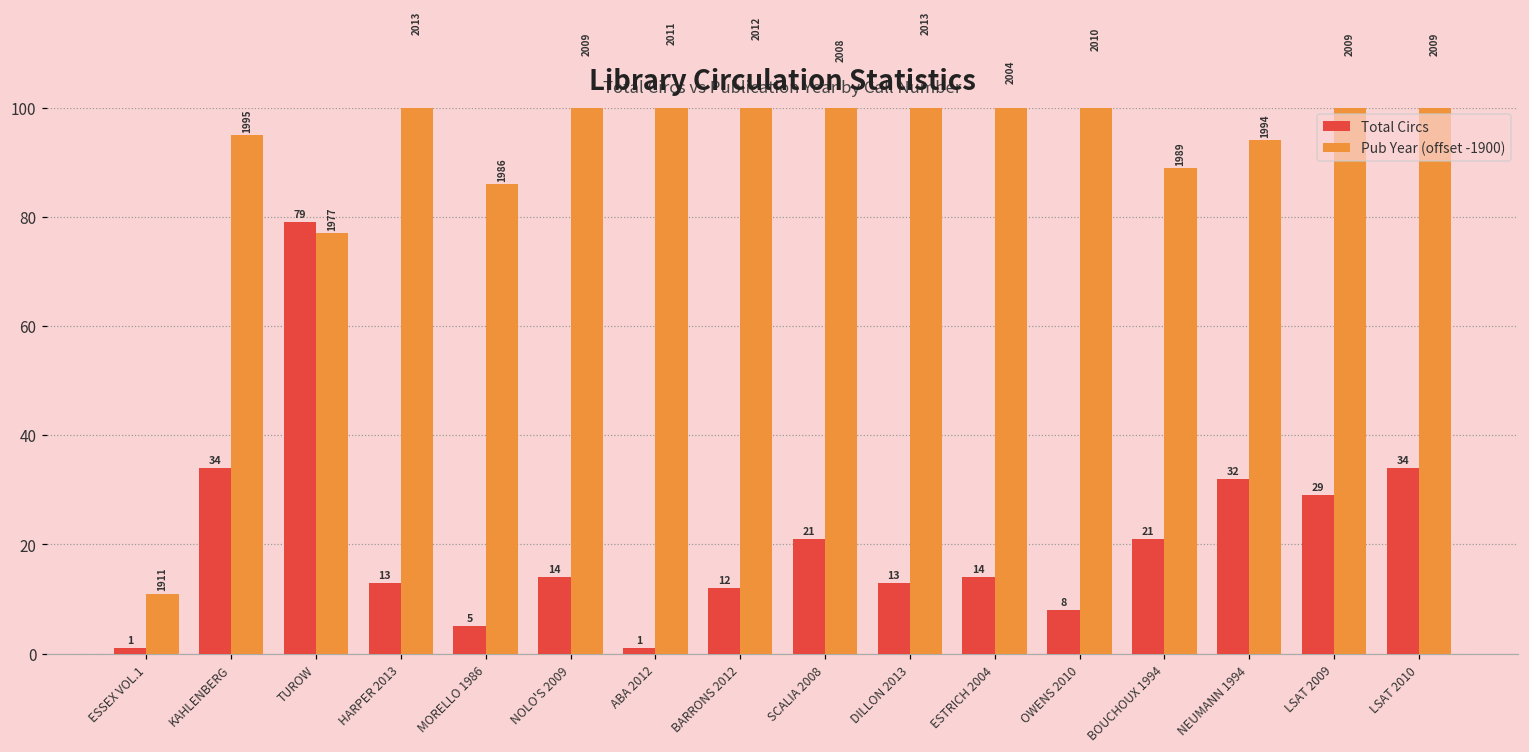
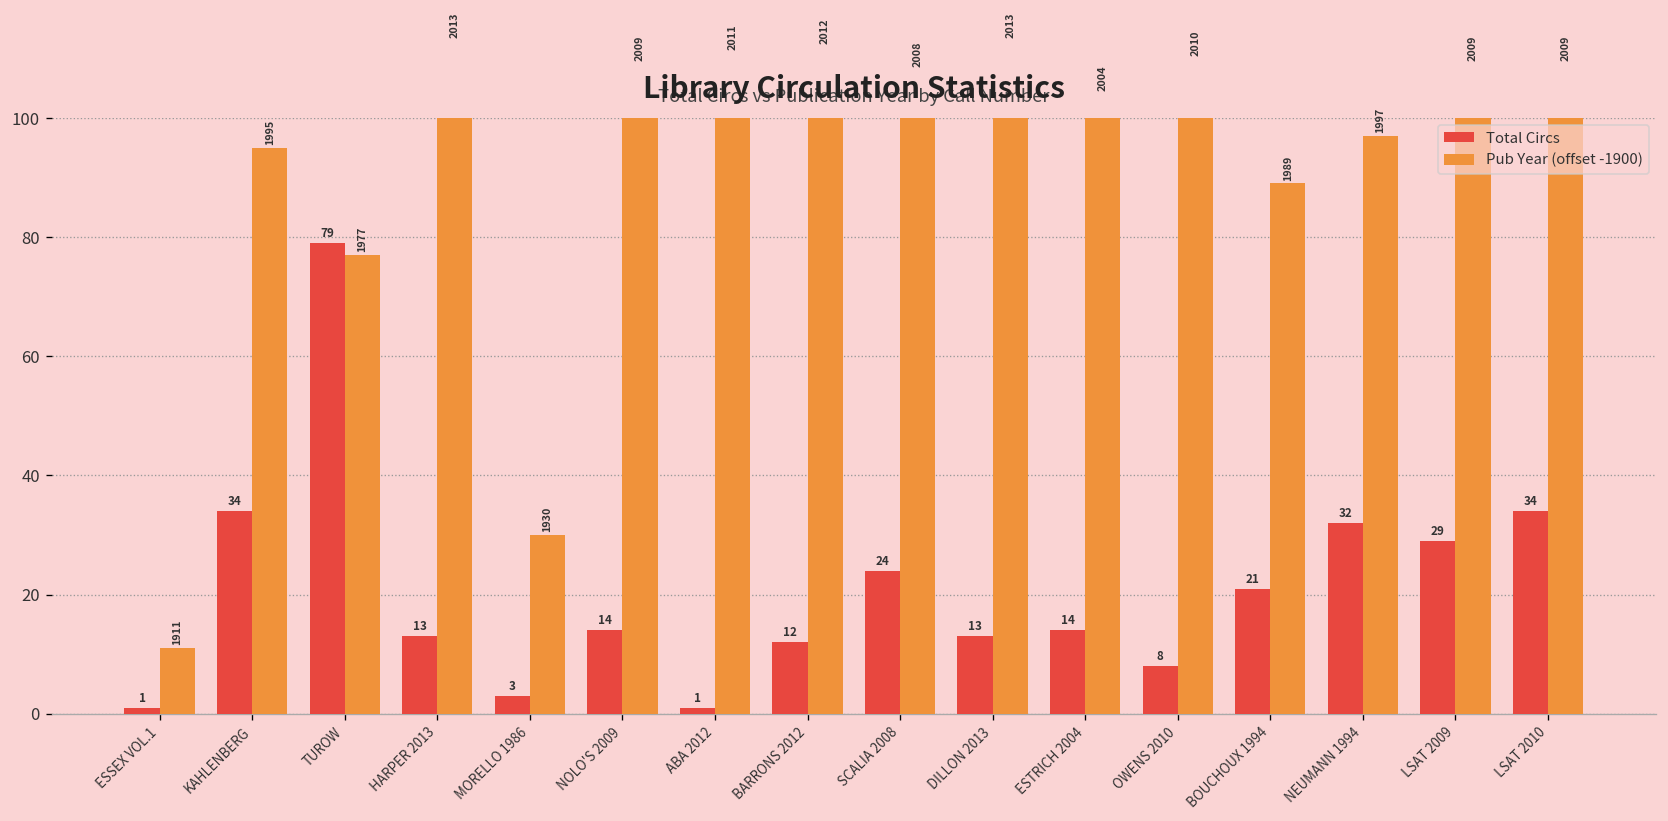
  {
    "Total Circs": {
      "ESSEX VOL.1": 1,
      "KAHLENBERG": 34,
      "TUROW": 79,
      "HARPER 2013": 13,
-     "MORELLO 1986": 5,
+     "MORELLO 1986": 3,
      "NOLO'S 2009": 14,
      "ABA 2012": 1,
      "BARRONS 2012": 12,
-     "SCALIA 2008": 21,
+     "SCALIA 2008": 24,
      "DILLON 2013": 13,
      "ESTRICH 2004": 14,
      "OWENS 2010": 8,
      "BOUCHOUX 1994": 21,
      "NEUMANN 1994": 32,
      "LSAT 2009": 29,
      "LSAT 2010": 34
    },
    "Pub Year (offset -1900)": {
-     "MORELLO 1986": 1986,
-     "NEUMANN 1994": 1994
+     "MORELLO 1986": 1930,
+     "NEUMANN 1994": 1997
    }
  }
